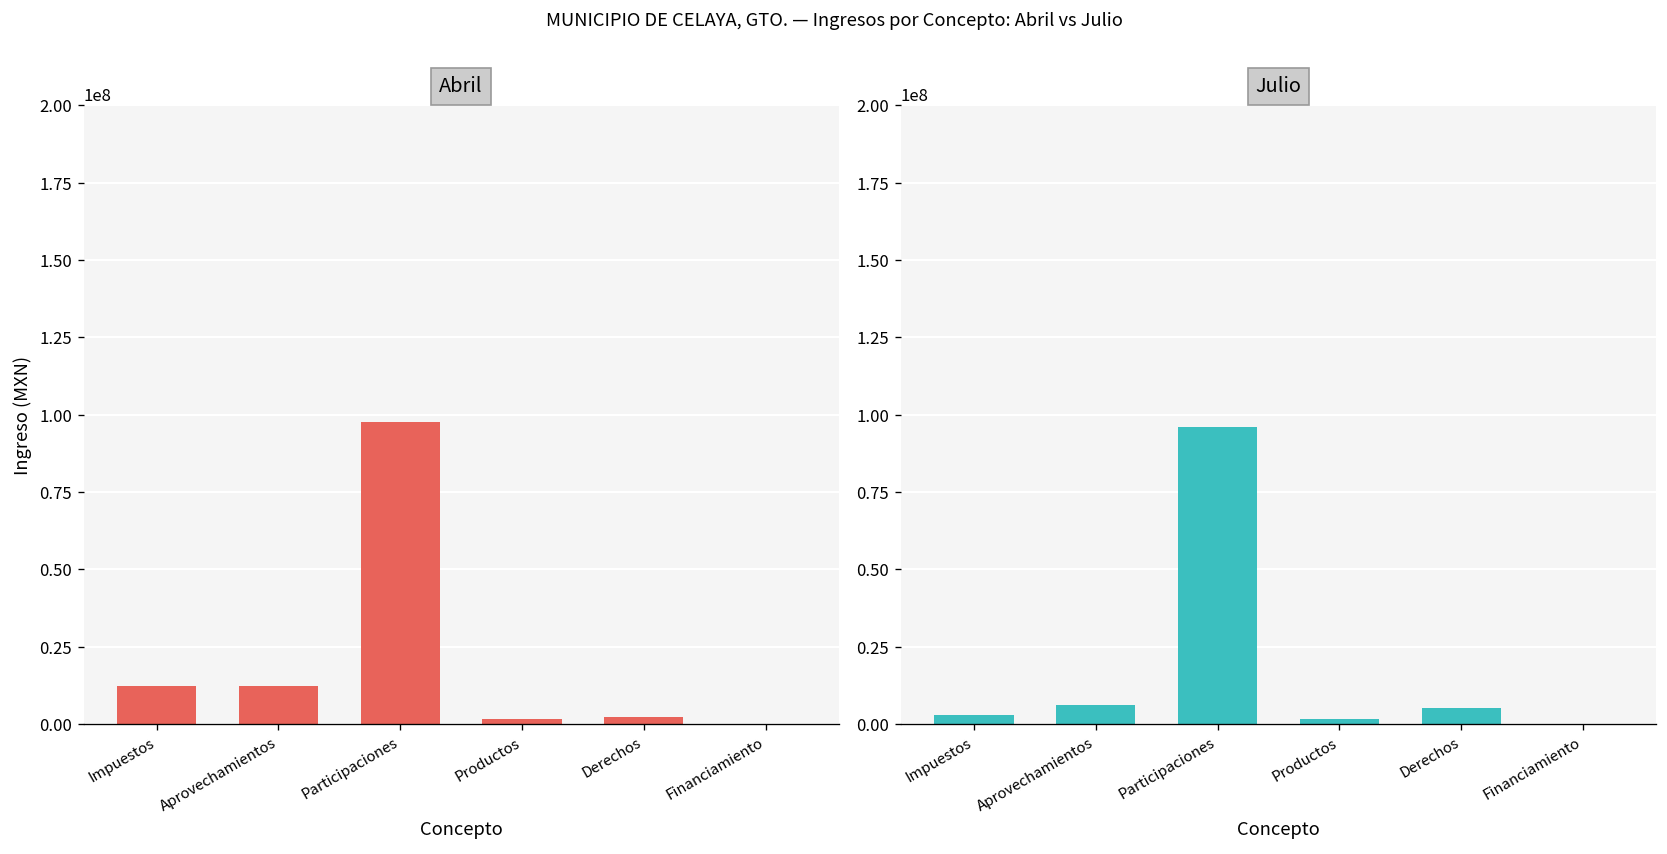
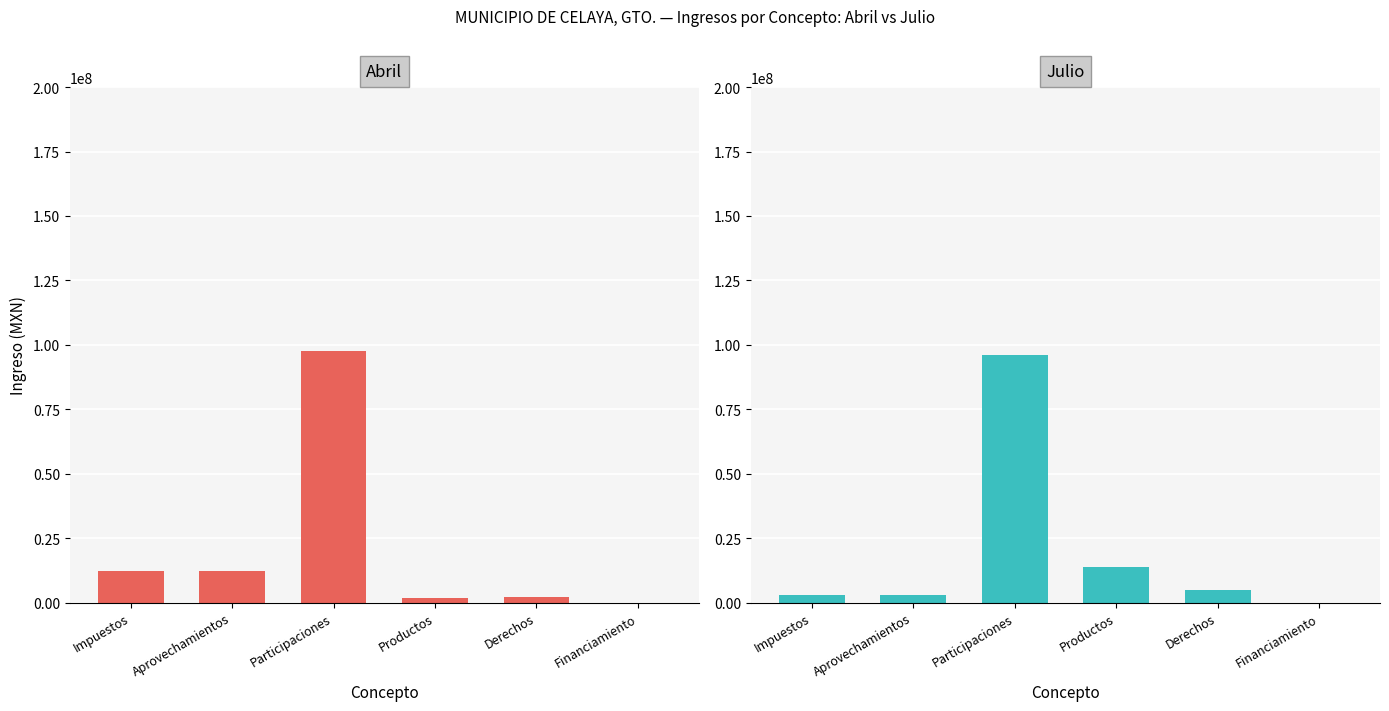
  {
    "Abril": {
      "Impuestos": 12000000,
      "Aprovechamientos": 12000000,
      "Participaciones": 98000000,
      "Productos": 2000000,
      "Derechos": 2000000,
      "Financiamiento": 0
    },
    "Julio": {
      "Impuestos": 3000000,
-     "Aprovechamientos": 6000000,
+     "Aprovechamientos": 3000000,
      "Participaciones": 96000000,
-     "Productos": 2000000,
+     "Productos": 14000000,
      "Derechos": 5000000,
      "Financiamiento": 0
    }
  }
